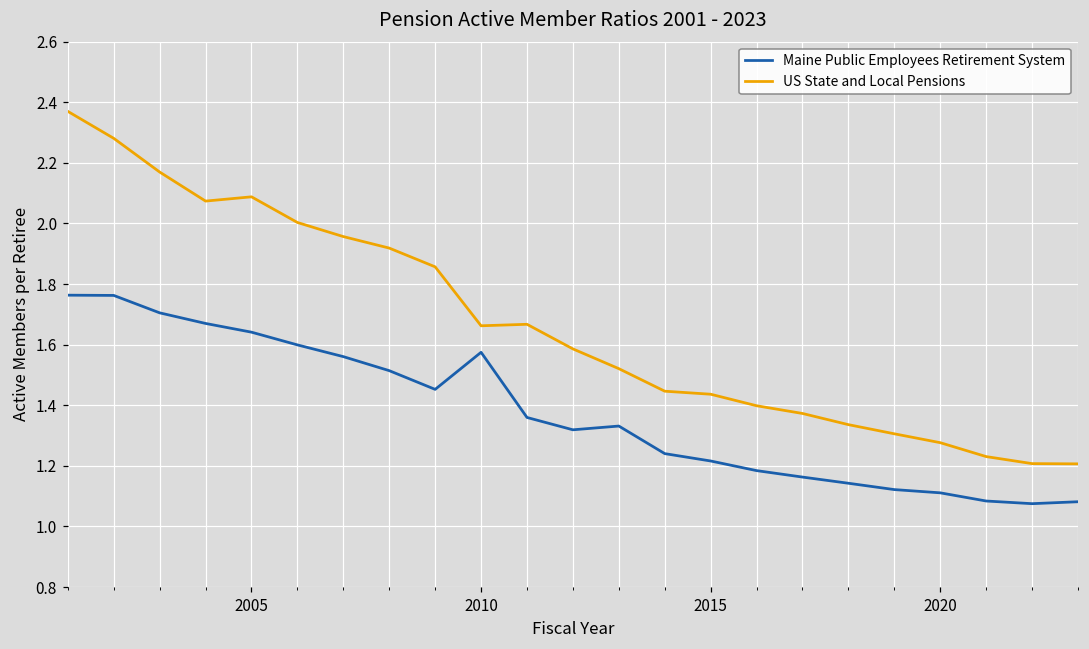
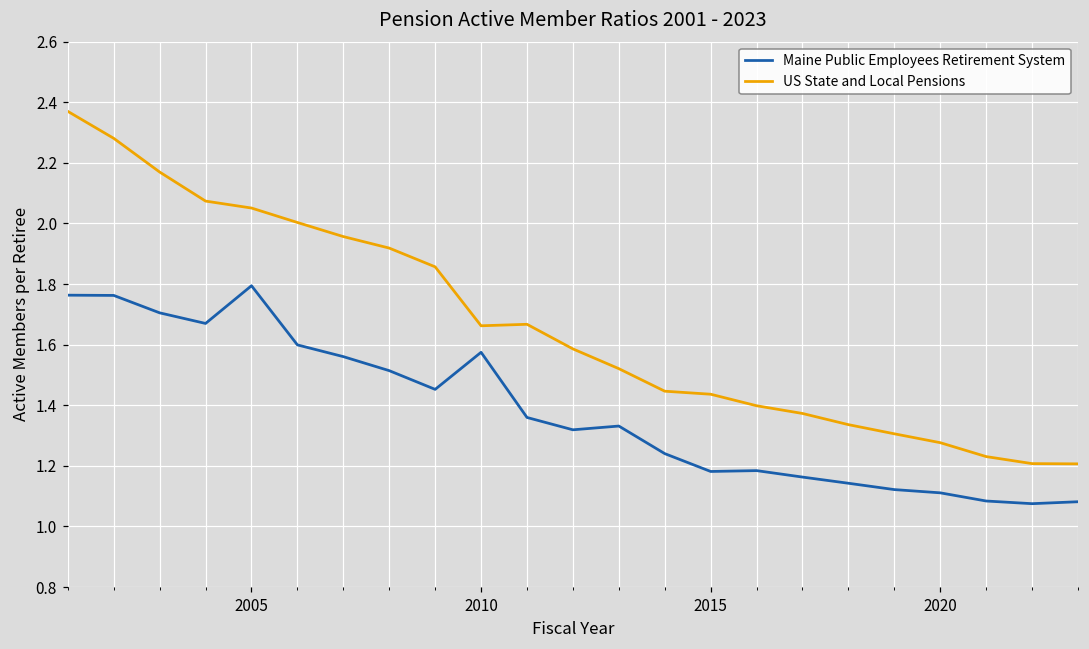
  {
    "Maine Public Employees Retirement System": {
-     "2005": 1.64,
+     "2005": 1.79,
      "2010": 1.57,
-     "2015": 1.22,
+     "2015": 1.18,
      "2020": 1.11
    },
    "US State and Local Pensions": {
-     "2005": 2.09,
+     "2005": 2.05,
      "2010": 1.66,
      "2015": 1.44,
      "2020": 1.28
    }
  }
